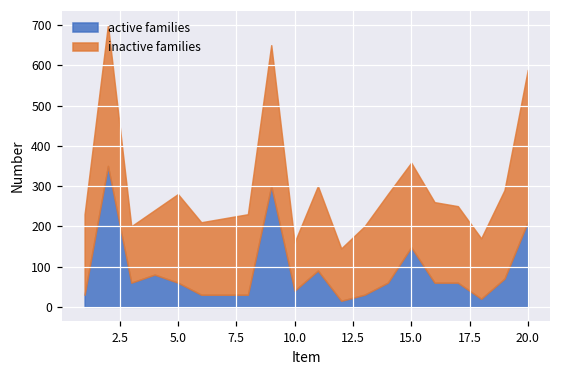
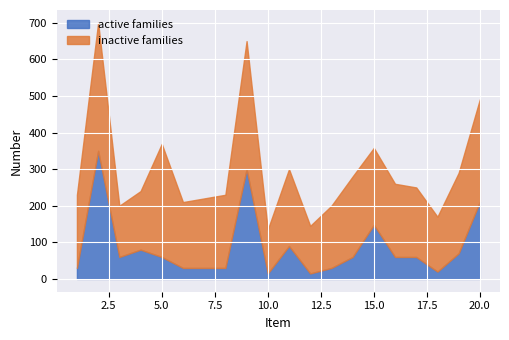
  {
    "active families": {
      "5.0": 60,
-     "10.0": 40,
+     "10.0": 20,
      "15.0": 150,
      "20.0": 210
    },
    "inactive families": {
-     "5.0": 220,
+     "5.0": 310,
      "10.0": 120,
      "15.0": 210,
-     "20.0": 380
+     "20.0": 280
    }
  }
